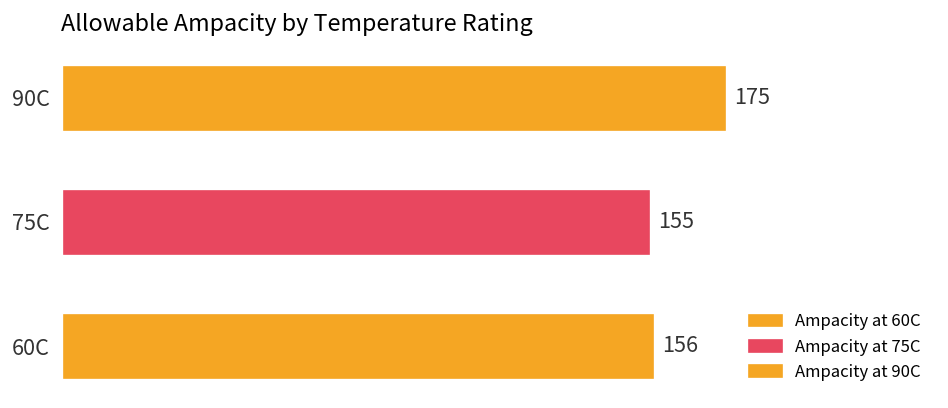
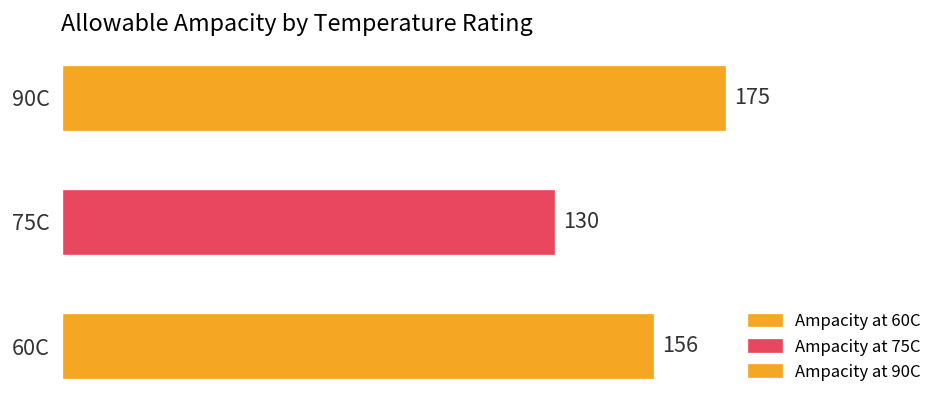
  {
    "90C": 175,
-   "75C": 155,
+   "75C": 130,
    "60C": 156
  }
